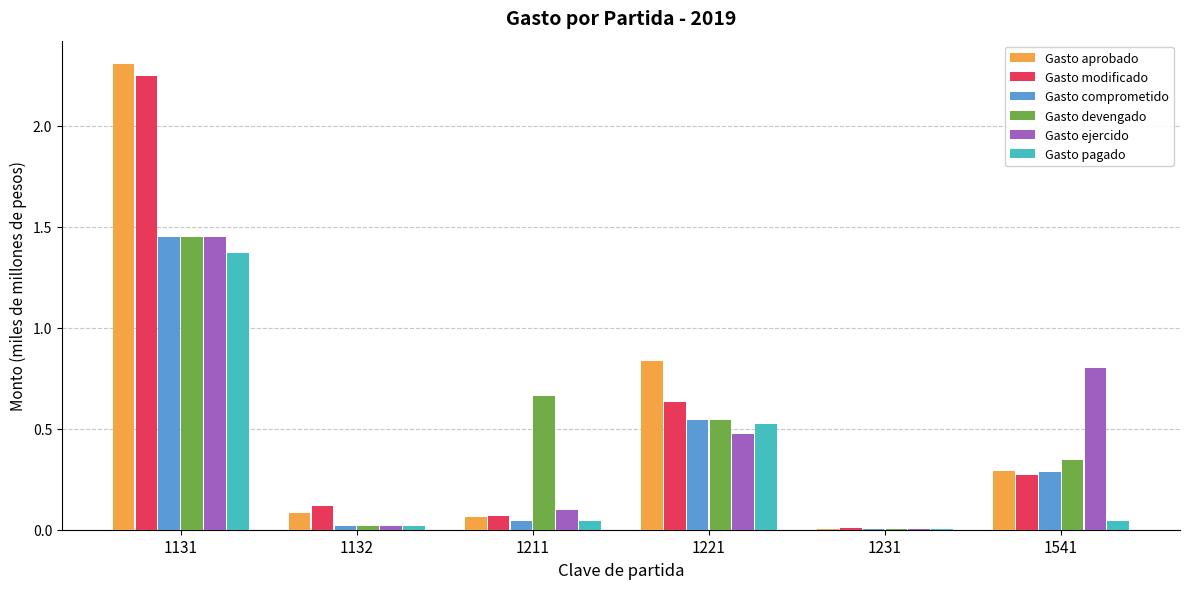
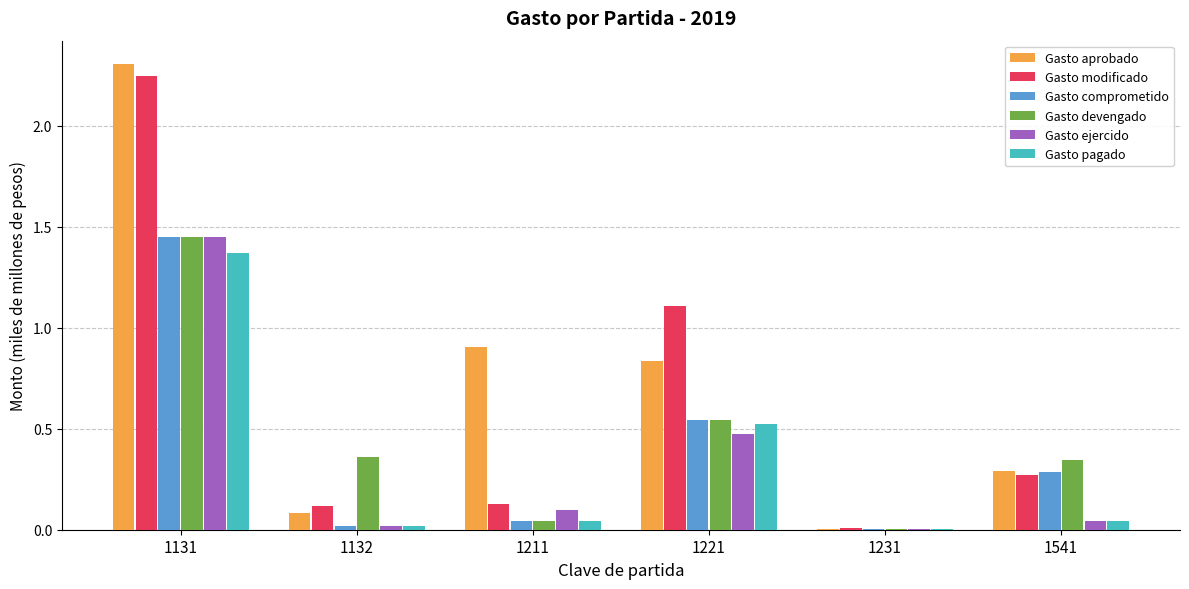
  {
    "Gasto aprobado": {
      "1131": 2.31,
      "1132": 0.08,
-     "1211": 0.06,
+     "1211": 0.91,
      "1221": 0.84,
      "1541": 0.29
    },
    "Gasto modificado": {
      "1131": 2.25,
      "1132": 0.12,
-     "1211": 0.07,
-     "1221": 0.63,
+     "1211": 0.13,
+     "1221": 1.11,
      "1541": 0.27
    },
    "Gasto devengado": {
      "1131": 1.45,
-     "1132": 0.02,
-     "1211": 0.66,
+     "1132": 0.36,
+     "1211": 0.04,
      "1221": 0.54,
      "1541": 0.34
    },
    "Gasto ejercido": {
      "1131": 1.45,
      "1132": 0.02,
      "1211": 0.10,
      "1221": 0.48,
-     "1541": 0.80
+     "1541": 0.04
    }
  }
